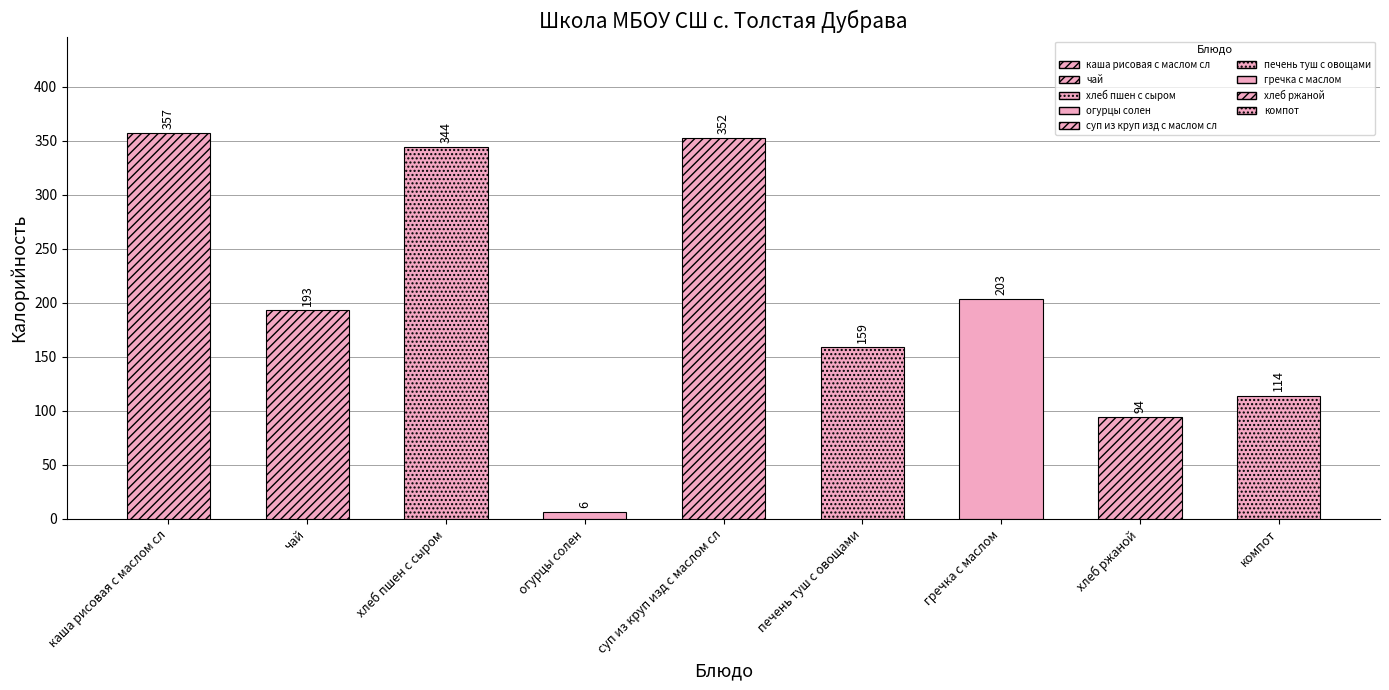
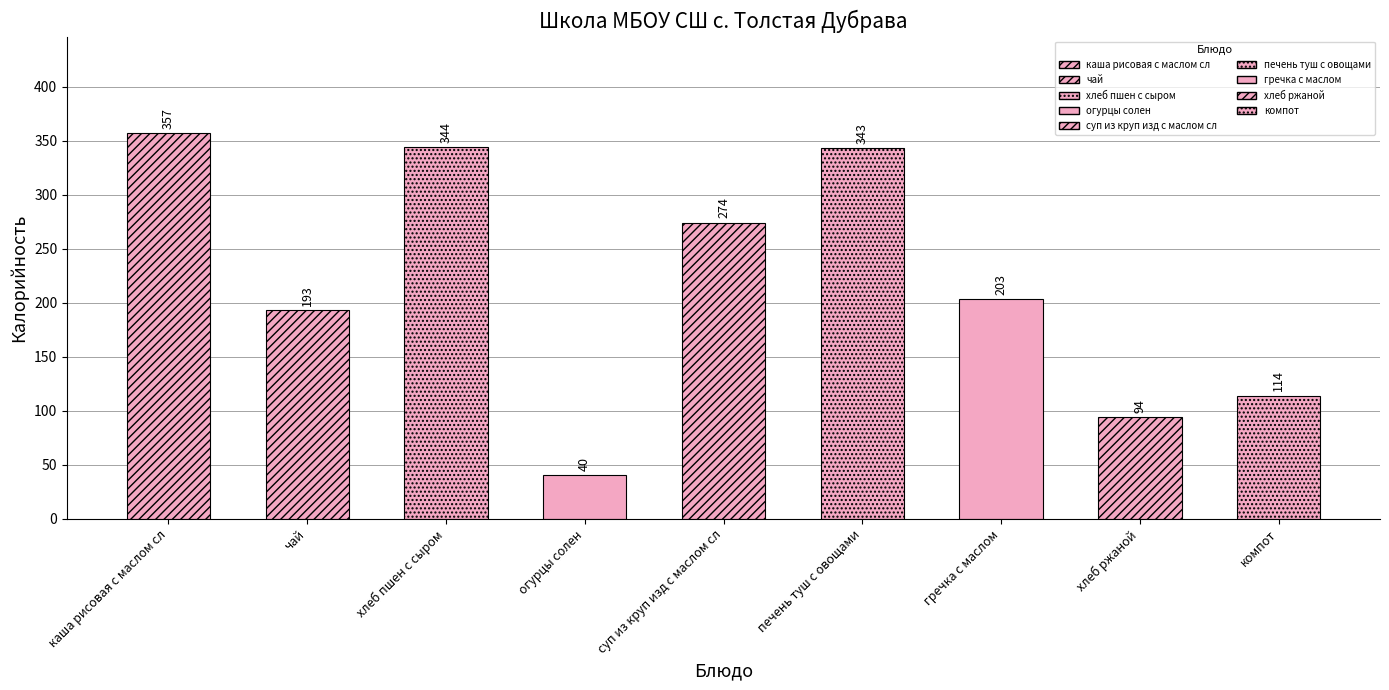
  {
    "каша рисовая с маслом сл": 357,
    "чай": 193,
    "хлеб пшен с сыром": 344,
-   "огурцы солен": 6,
-   "суп из круп изд с маслом сл": 352,
-   "печень туш с овощами": 159,
+   "огурцы солен": 40,
+   "суп из круп изд с маслом сл": 274,
+   "печень туш с овощами": 343,
    "гречка с маслом": 203,
    "хлеб ржаной": 94,
    "компот": 114
  }
